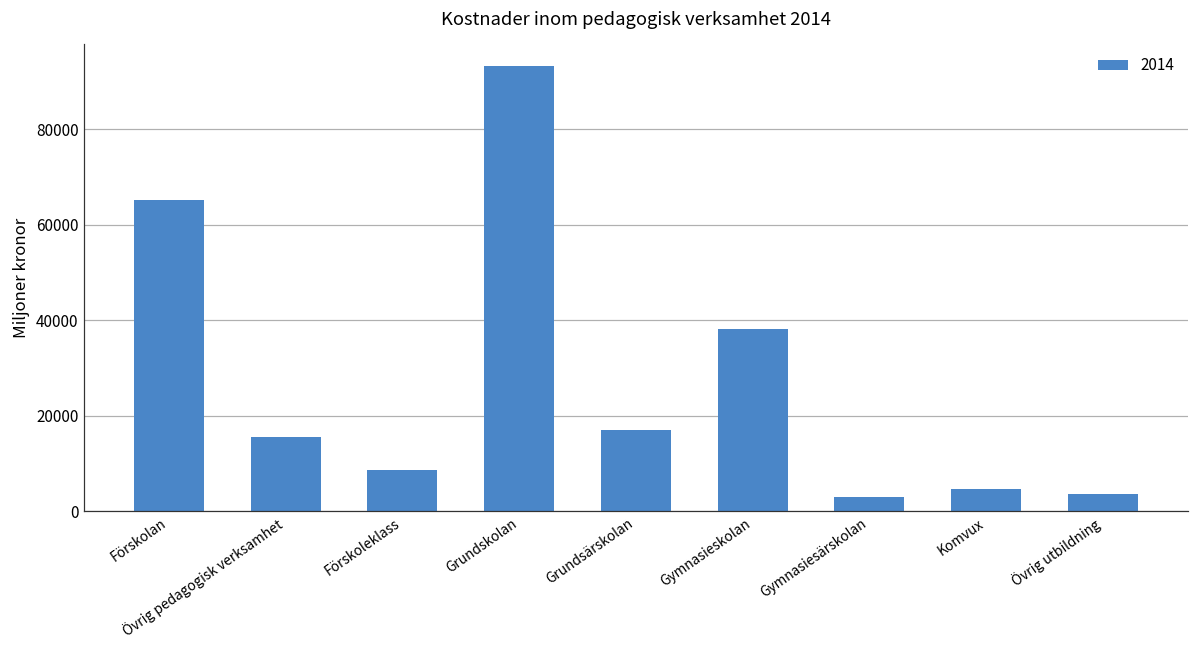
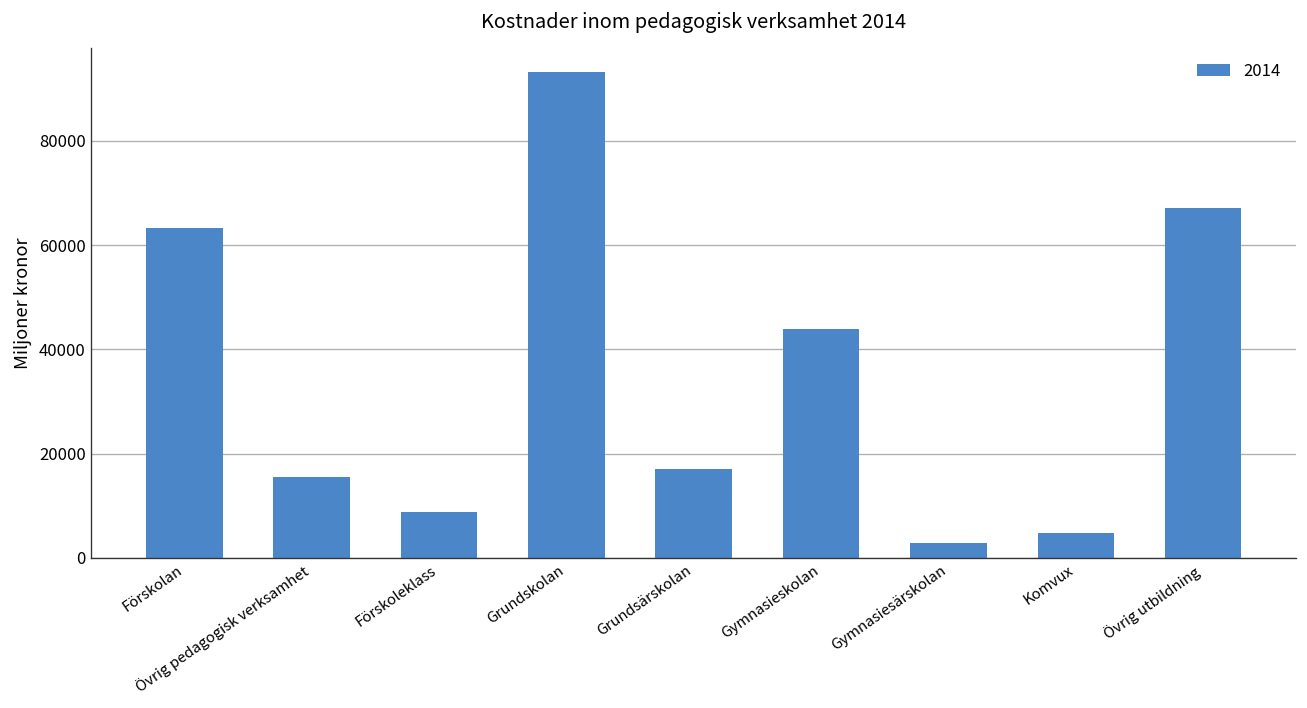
  {
-   "Förskolan": 65000,
+   "Förskolan": 63000,
    "Övrig pedagogisk verksamhet": 15000,
    "Förskoleklass": 9000,
    "Grundskolan": 93000,
    "Grundsärskolan": 17000,
-   "Gymnasieskolan": 38000,
+   "Gymnasieskolan": 44000,
    "Gymnasiesärskolan": 3000,
    "Komvux": 5000,
-   "Övrig utbildning": 4000
+   "Övrig utbildning": 67000
  }
